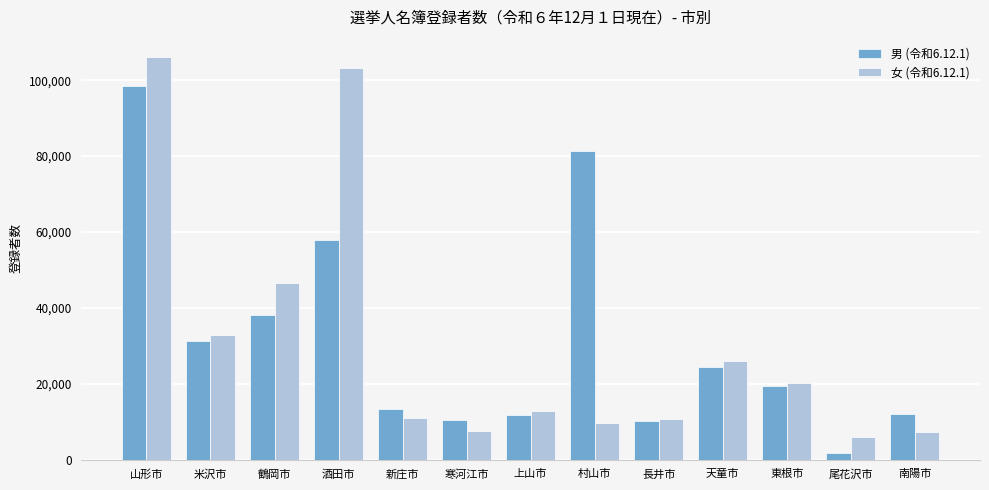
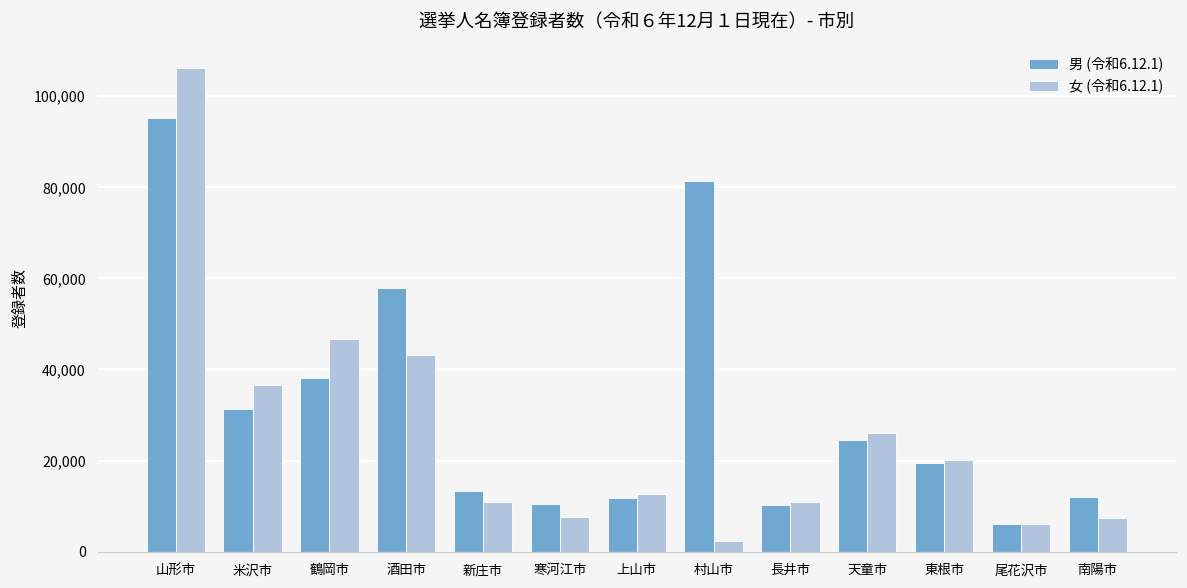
  {
    "男 (令和6.12.1)": {
-     "山形市": "99,000",
+     "山形市": "95,000",
      "米沢市": "31,000",
      "鶴岡市": "38,000",
      "酒田市": "58,000",
      "新庄市": "13,000",
      "寒河江市": "10,000",
      "上山市": "12,000",
      "村山市": "81,000",
      "長井市": "10,000",
      "天童市": "24,000",
      "東根市": "19,000",
-     "尾花沢市": "2,000",
+     "尾花沢市": "6,000",
      "南陽市": "12,000"
    },
    "女 (令和6.12.1)": {
      "山形市": "106,000",
-     "米沢市": "33,000",
+     "米沢市": "37,000",
      "鶴岡市": "47,000",
-     "酒田市": "103,000",
+     "酒田市": "43,000",
      "新庄市": "11,000",
      "寒河江市": "8,000",
      "上山市": "13,000",
-     "村山市": "10,000",
+     "村山市": "2,000",
      "長井市": "11,000",
      "天童市": "26,000",
      "東根市": "20,000",
      "尾花沢市": "6,000",
      "南陽市": "7,000"
    }
  }
